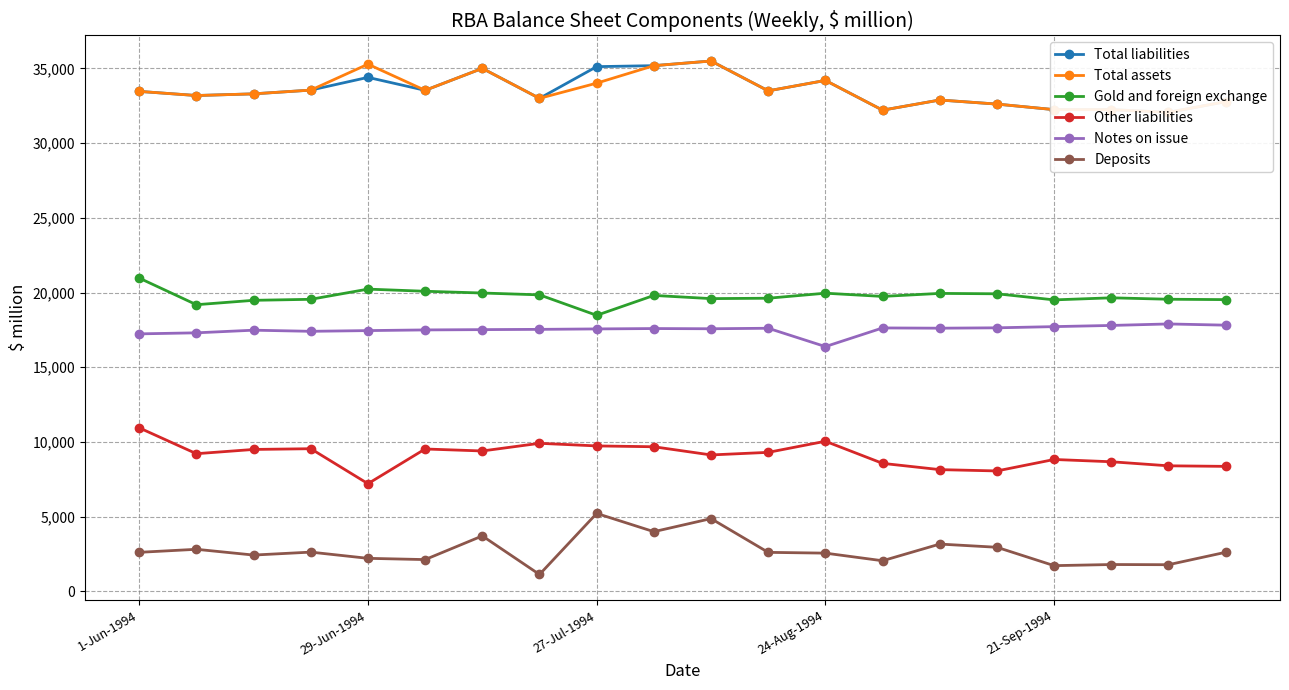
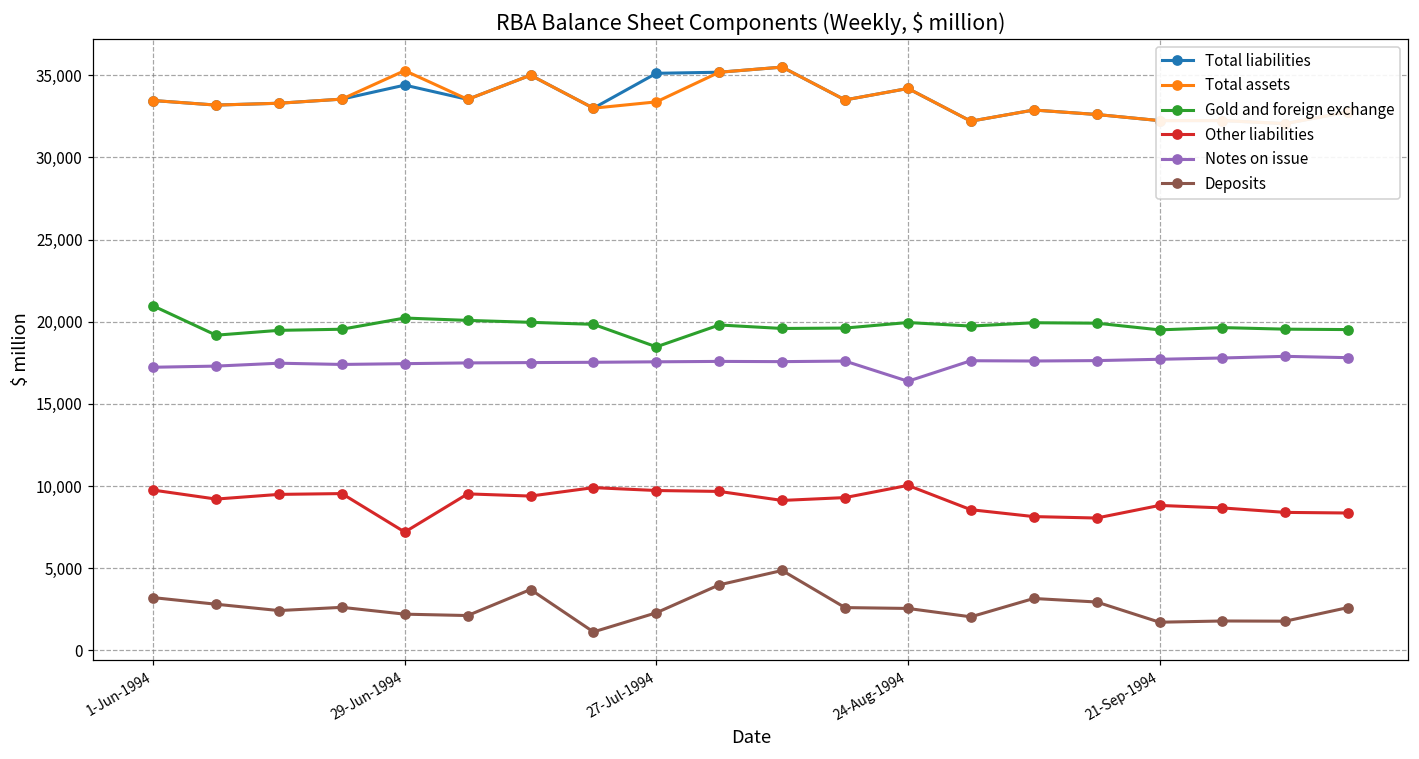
  {
    "Total liabilities": {
      "29-Jun-1994": "34,400",
      "27-Jul-1994": "35,100"
    },
    "Total assets": {
      "29-Jun-1994": "35,300",
-     "27-Jul-1994": "34,000"
+     "27-Jul-1994": "33,400"
    },
    "Gold and foreign exchange": {
      "1-Jun-1994": "21,000",
      "29-Jun-1994": "20,200",
      "27-Jul-1994": "18,500",
      "24-Aug-1994": "20,000",
      "21-Sep-1994": "19,500"
    },
    "Other liabilities": {
-     "1-Jun-1994": "10,900",
+     "1-Jun-1994": "9,800",
      "29-Jun-1994": "7,200",
      "27-Jul-1994": "9,700",
      "24-Aug-1994": "10,000",
      "21-Sep-1994": "8,800"
    },
    "Notes on issue": {
      "1-Jun-1994": "17,200",
      "29-Jun-1994": "17,500",
      "27-Jul-1994": "17,600",
      "24-Aug-1994": "16,400",
      "21-Sep-1994": "17,700"
    },
    "Deposits": {
-     "1-Jun-1994": "2,600",
+     "1-Jun-1994": "3,200",
      "29-Jun-1994": "2,200",
-     "27-Jul-1994": "5,200",
+     "27-Jul-1994": "2,300",
      "24-Aug-1994": "2,600",
      "21-Sep-1994": "1,700"
    }
  }
